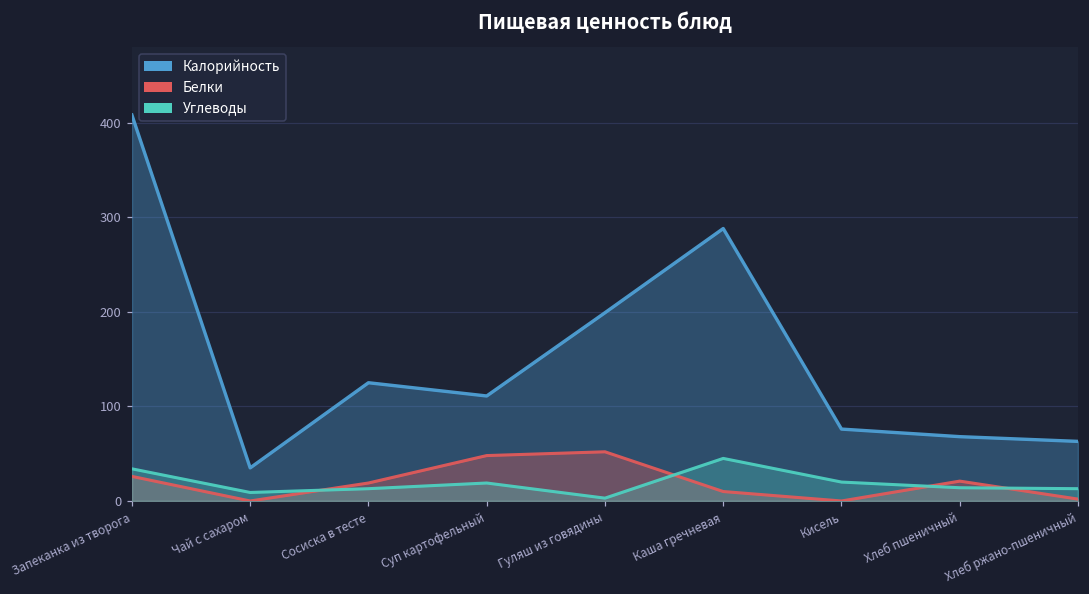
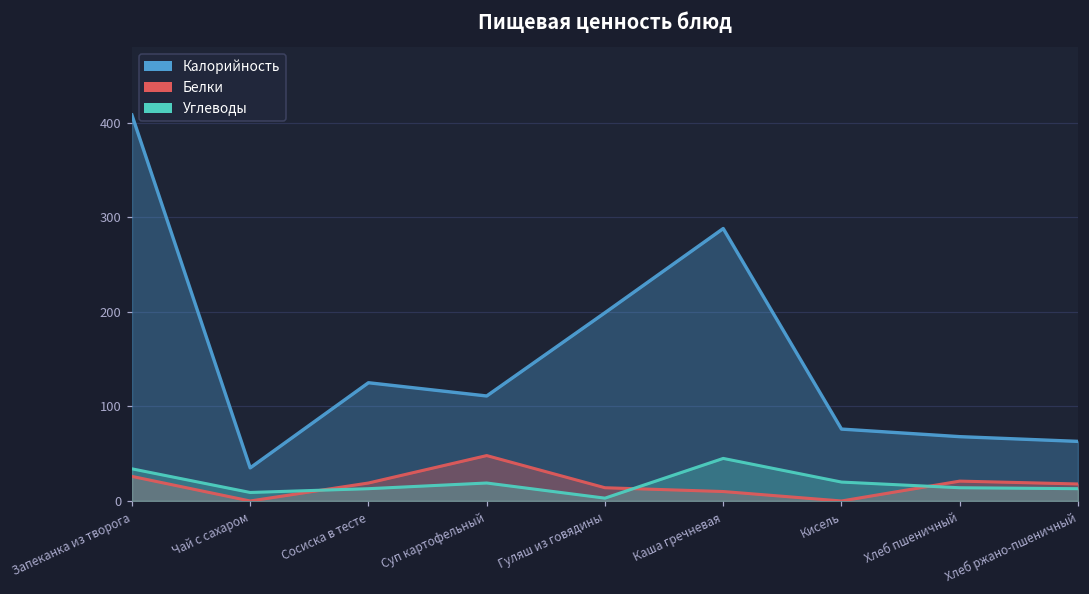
  {
    "Белки": {
      "Запеканка из творога": 30,
      "Чай с сахаром": 0,
      "Сосиска в тесте": 20,
      "Суп картофельный": 50,
-     "Гуляш из говядины": 50,
+     "Гуляш из говядины": 10,
      "Каша гречневая": 10,
      "Кисель": 0,
      "Хлеб пшеничный": 20,
-     "Хлеб ржано-пшеничный": 0
+     "Хлеб ржано-пшеничный": 20
    }
  }
